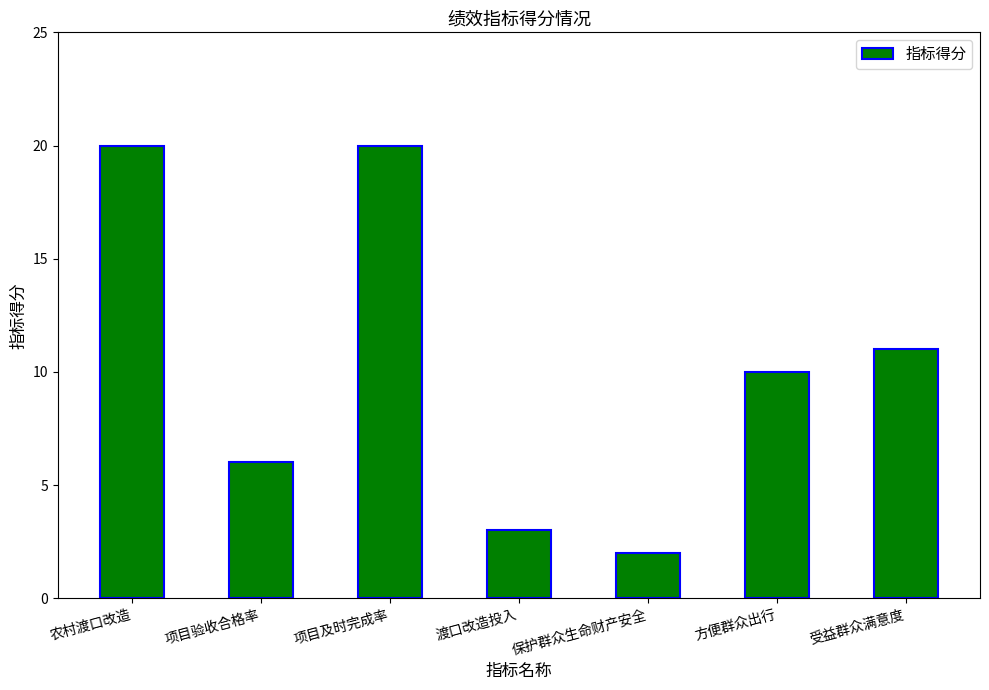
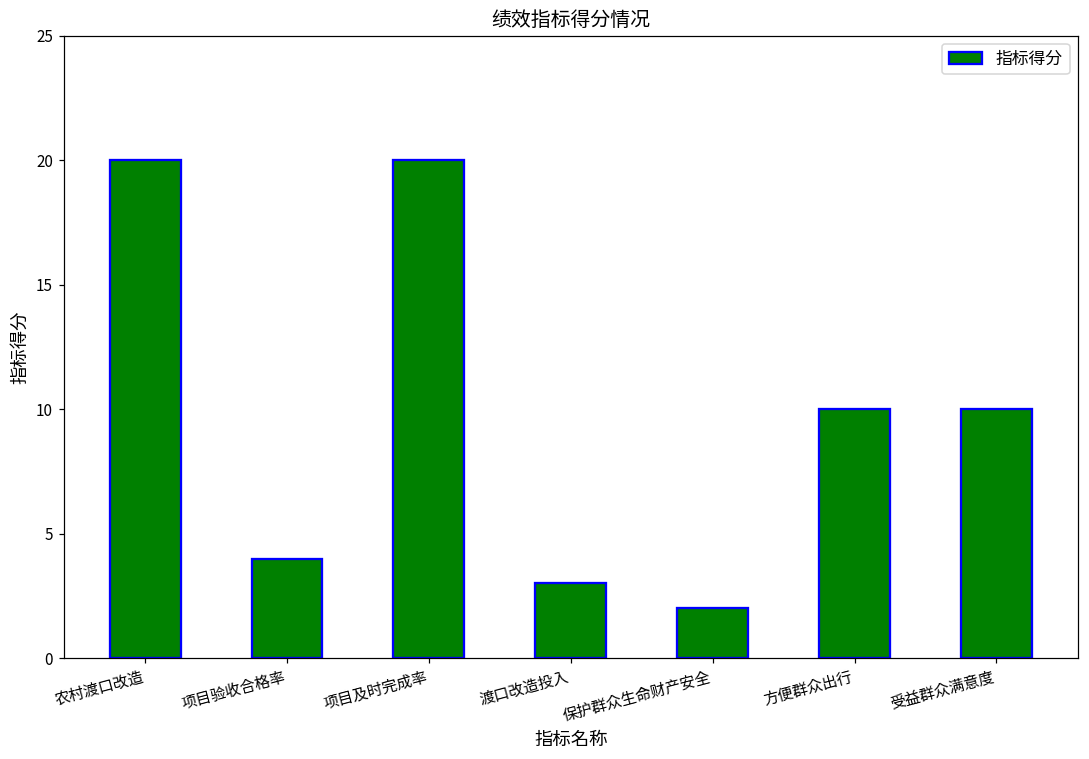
  {
    "农村渡口改造": 20,
-   "项目验收合格率": 6,
+   "项目验收合格率": 4,
    "项目及时完成率": 20,
    "渡口改造投入": 3,
    "保护群众生命财产安全": 2,
    "方便群众出行": 10,
-   "受益群众满意度": 11
+   "受益群众满意度": 10
  }
